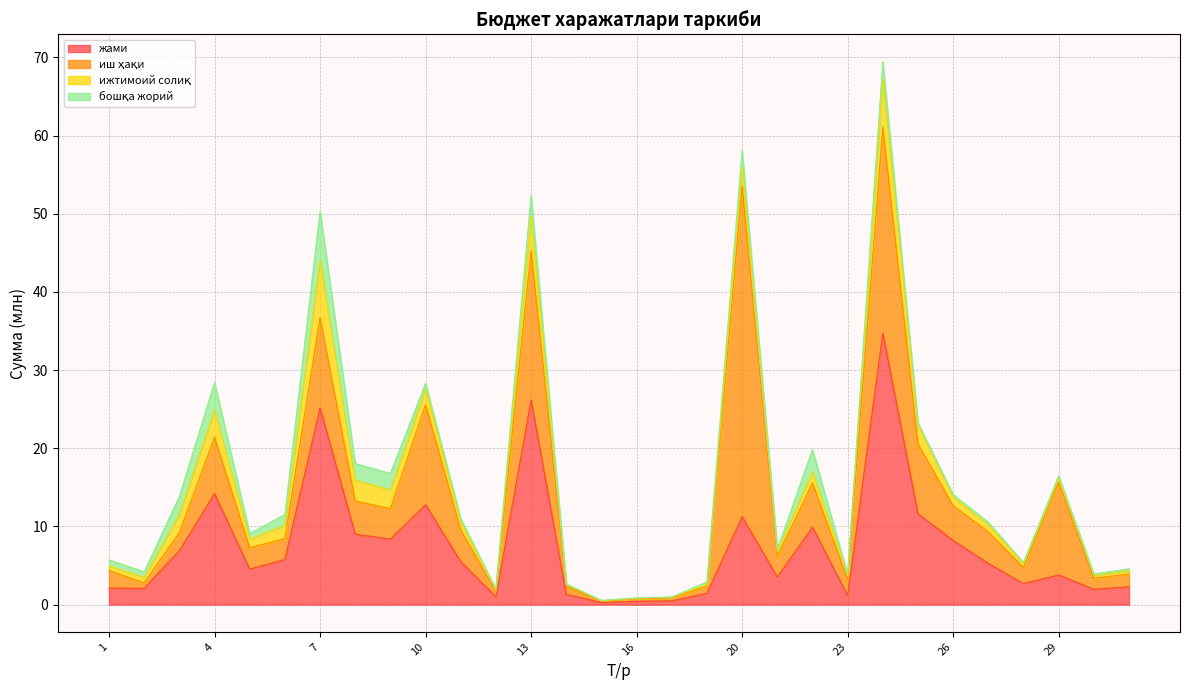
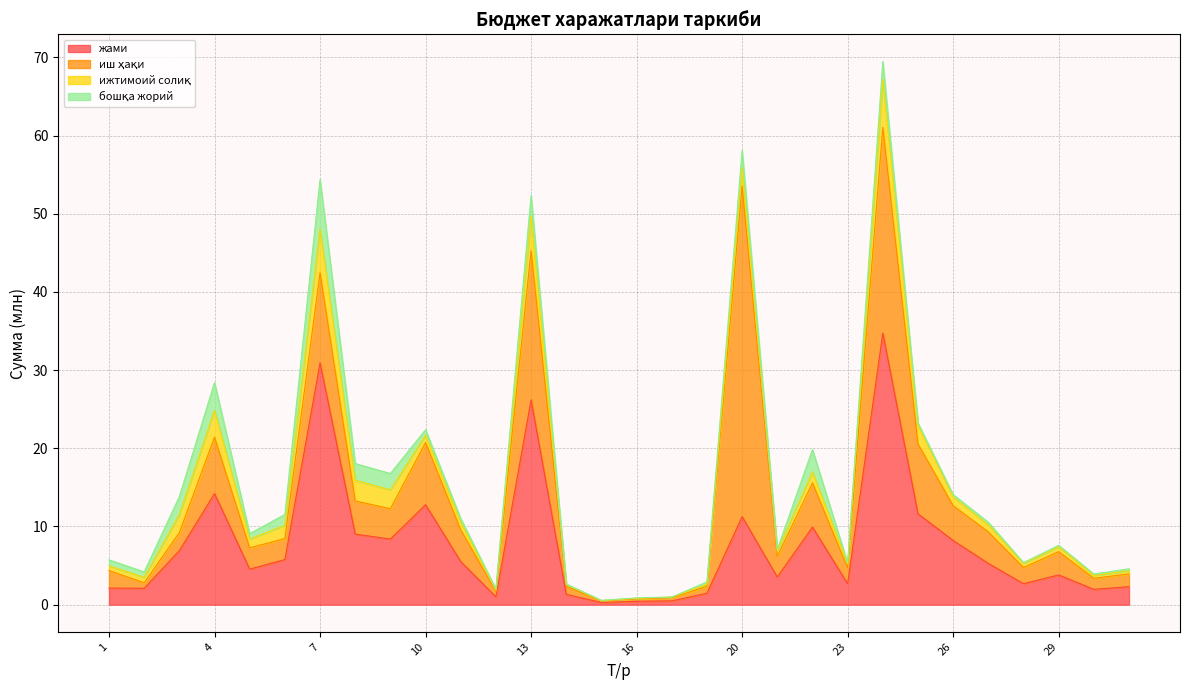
  {
    "жами": {
      "1": 2,
      "4": 14,
-     "7": 25,
+     "7": 31,
      "10": 13,
      "13": 26,
      "20": 11,
-     "23": 1,
+     "23": 3,
      "26": 8,
      "29": 4
    },
    "иш ҳақи": {
      "1": 2,
      "4": 7,
      "7": 12,
-     "10": 13,
+     "10": 8,
      "13": 19,
      "20": 42,
      "23": 2,
      "26": 4,
-     "29": 12
+     "29": 3
    },
    "ижтимоий солиқ": {
      "1": 1,
      "4": 3,
-     "7": 7,
-     "10": 2,
+     "7": 6,
+     "10": 1,
      "13": 4,
      "20": 2
    },
    "бошқа жорий": {
      "1": 1,
      "4": 4,
      "7": 6,
      "10": 1,
      "13": 3,
      "20": 2
    }
  }
